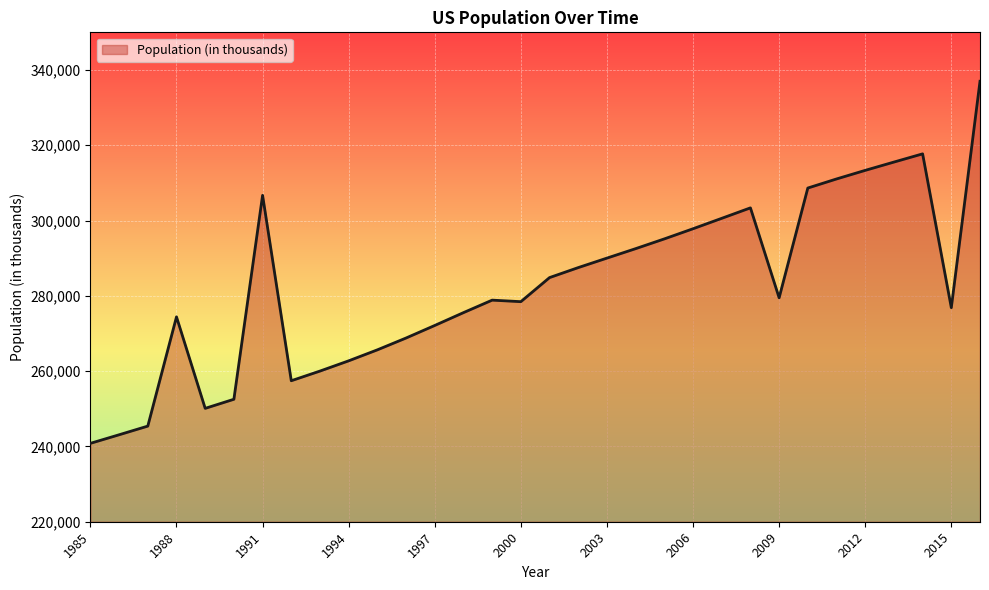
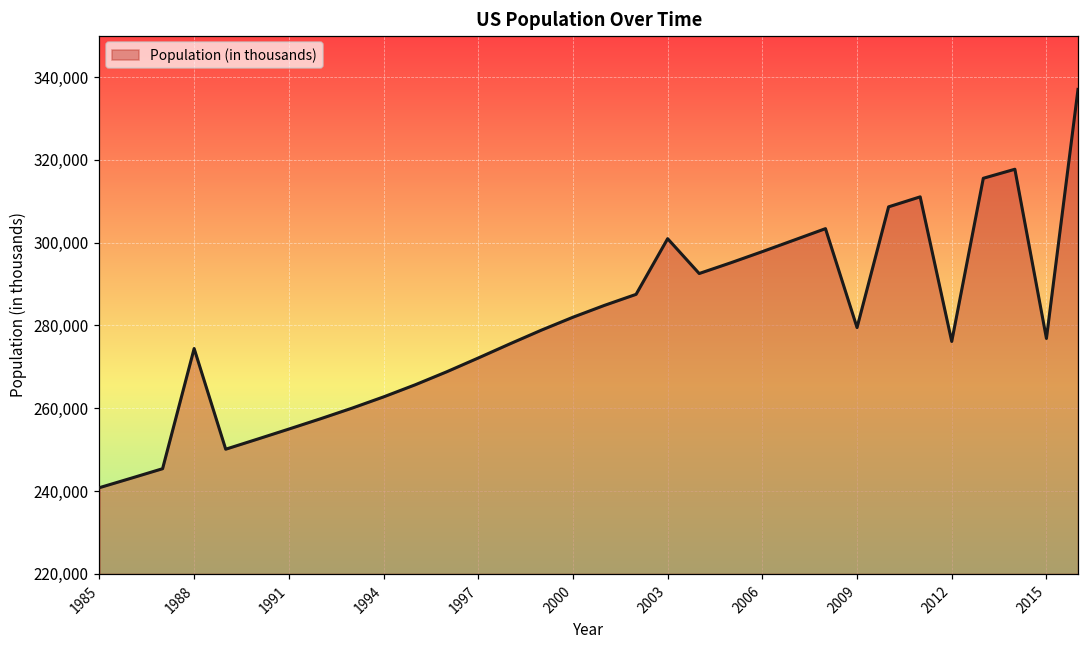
  {
    "1985": "241,000",
    "1988": "274,000",
-   "1991": "307,000",
+   "1991": "255,000",
    "1994": "263,000",
    "1997": "272,000",
-   "2000": "278,000",
-   "2003": "290,000",
+   "2000": "282,000",
+   "2003": "301,000",
    "2006": "298,000",
    "2009": "279,000",
-   "2012": "313,000",
+   "2012": "276,000",
    "2015": "277,000"
  }
